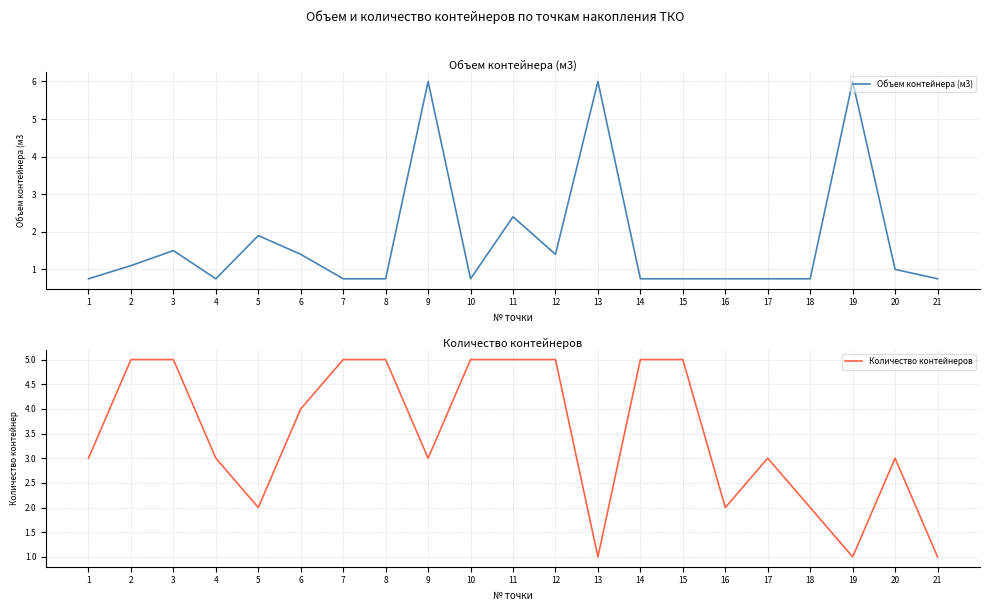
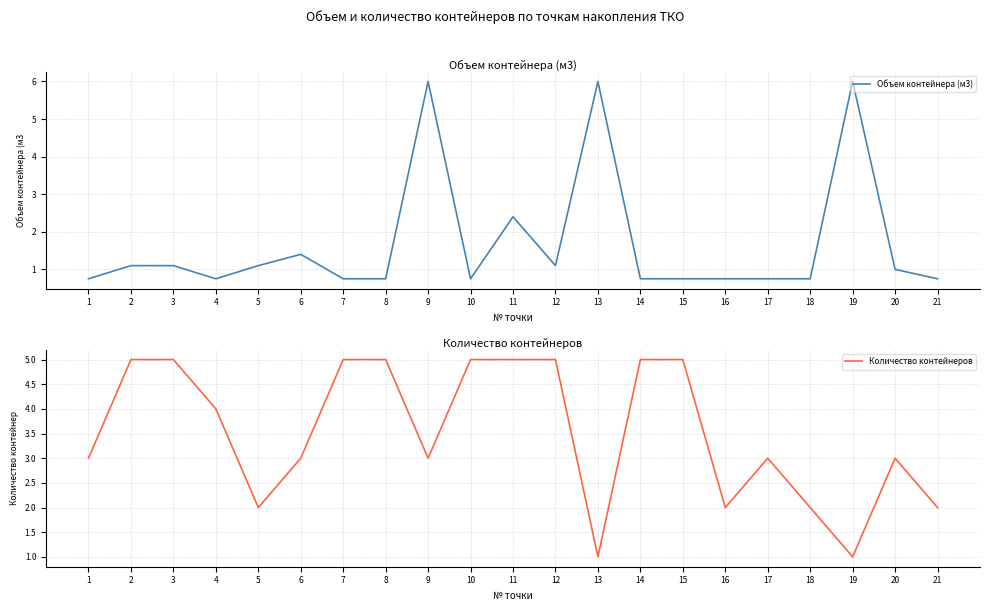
  {
    "Объем контейнера (м3)": {
      "1": 0.8,
      "2": 1.1,
-     "3": 1.5,
+     "3": 1.1,
      "4": 0.8,
-     "5": 1.9,
+     "5": 1.1,
      "6": 1.4,
      "7": 0.8,
      "8": 0.8,
      "9": 6.0,
      "10": 0.8,
      "11": 2.4,
-     "12": 1.4,
+     "12": 1.1,
      "13": 6.0,
      "14": 0.8,
      "15": 0.8,
      "16": 0.8,
      "17": 0.8,
      "18": 0.8,
      "20": 1.0,
      "21": 0.8
    },
    "Количество контейнеров": {
      "1": 3,
      "2": 5,
      "3": 5,
-     "4": 3,
+     "4": 4,
      "5": 2,
-     "6": 4,
+     "6": 3,
      "7": 5,
      "8": 5,
      "9": 3,
      "10": 5,
      "11": 5,
      "12": 5,
      "13": 1,
      "14": 5,
      "15": 5,
      "16": 2,
      "17": 3,
      "18": 2,
      "19": 1,
      "20": 3,
-     "21": 1
+     "21": 2
    }
  }
